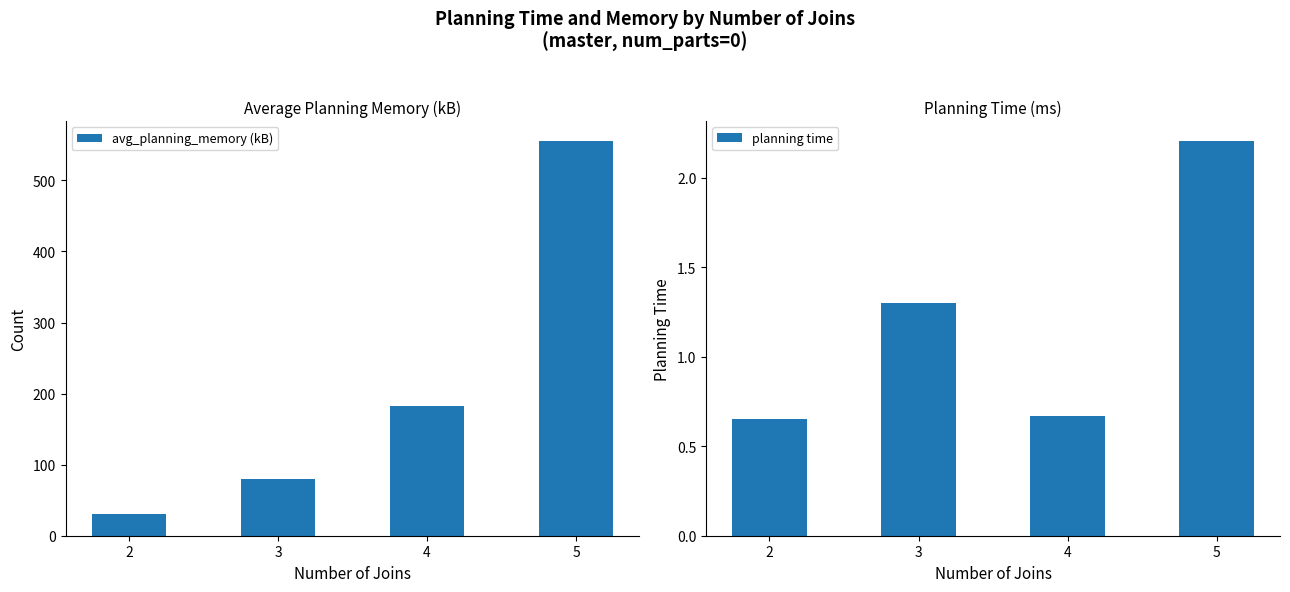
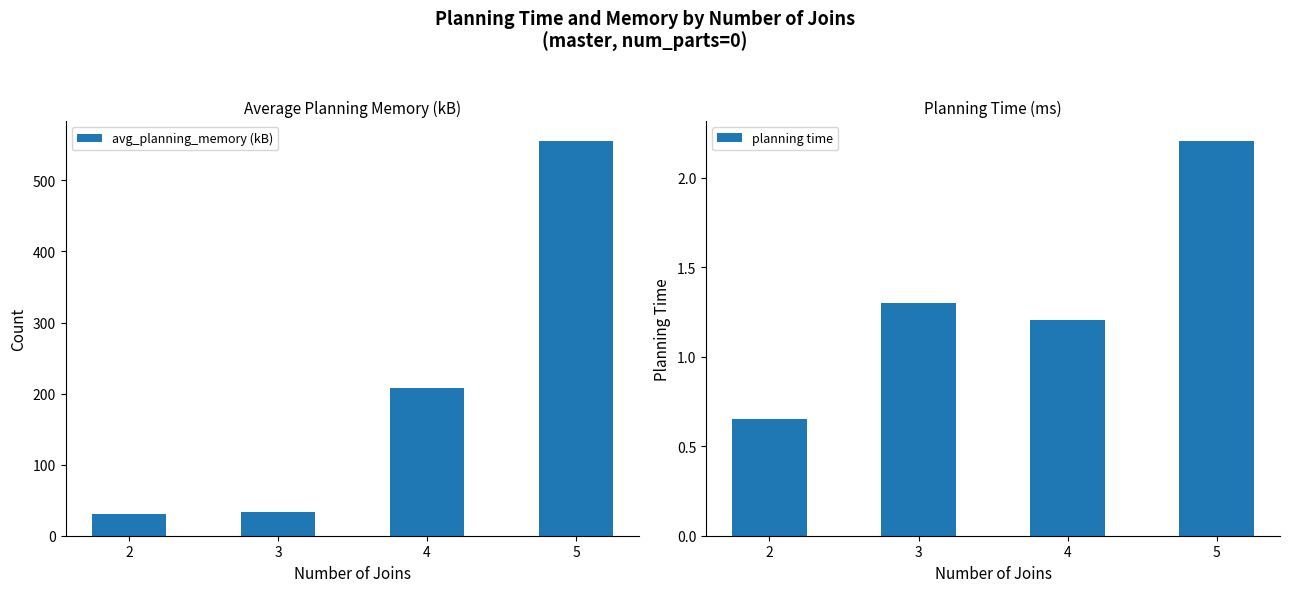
  {
    "Average Planning Memory (kB)": {
      "2": 30,
-     "3": 80,
-     "4": 180,
+     "3": 30,
+     "4": 210,
      "5": 560
    },
    "Planning Time (ms)": {
      "2": 0.65,
      "3": 1.30,
-     "4": 0.67,
+     "4": 1.21,
      "5": 2.21
    }
  }
